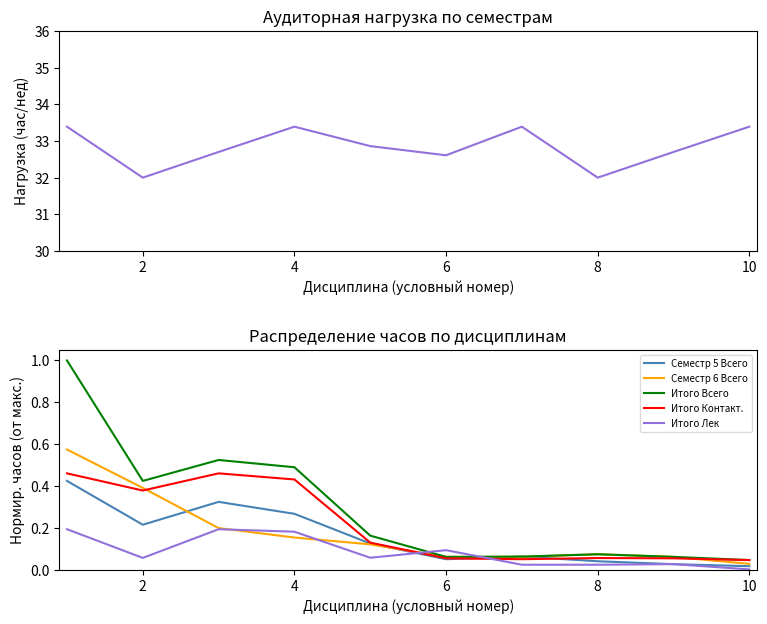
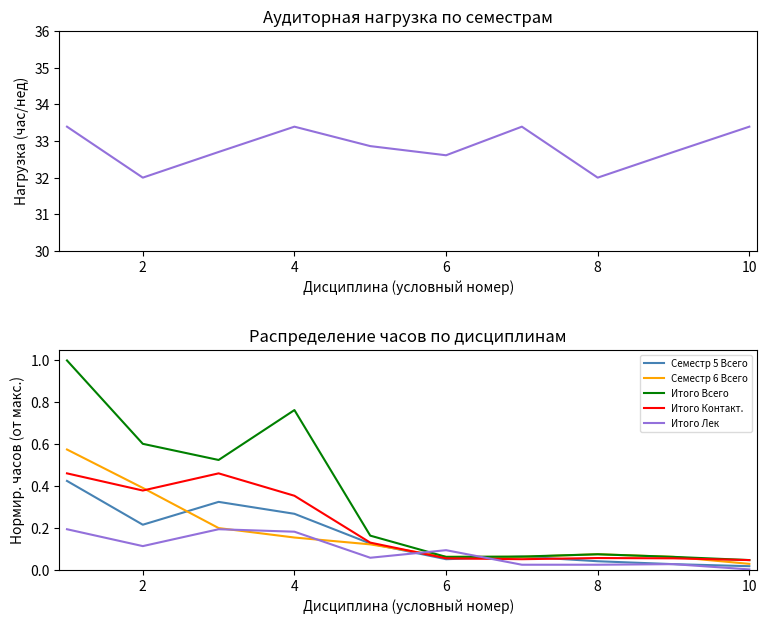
  {
    "Аудиторная нагрузка по семестрам": {
      "2": 32.0,
      "4": 33.4,
      "6": 32.6,
      "8": 32.0,
      "10": 33.4
    },
    "Распределение часов по дисциплинам": {
      "Семестр 5 Всего": {
        "2": 0.22,
        "4": 0.27,
        "8": 0.04
      },
      "Семестр 6 Всего": {
        "2": 0.39,
        "4": 0.15
      },
      "Итого Всего": {
-       "2": 0.43,
-       "4": 0.49
+       "2": 0.60,
+       "4": 0.76
      },
      "Итого Контакт.": {
        "2": 0.38,
-       "4": 0.43,
+       "4": 0.35,
        "8": 0.06
      },
      "Итого Лек": {
-       "2": 0.06,
+       "2": 0.11,
        "4": 0.18,
        "6": 0.09,
        "8": 0.03,
        "10": 0.00
      }
    }
  }
